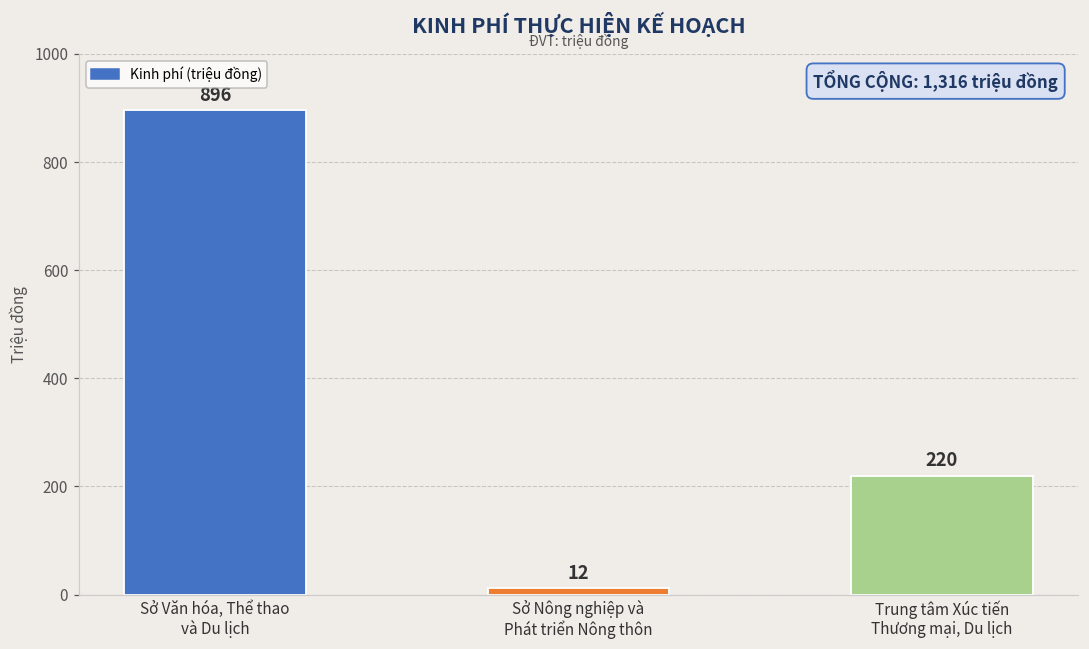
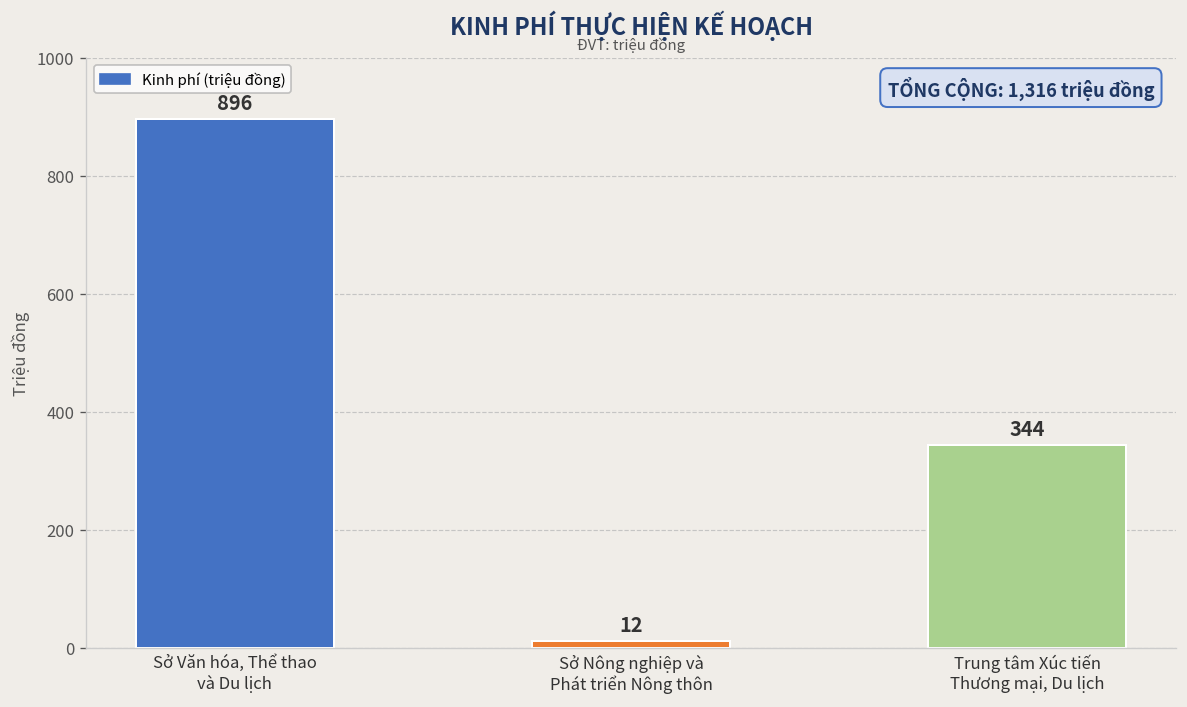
  {
    "Sở Nông nghiệp và Phát triển Nông thôn": 12,
-   "Trung tâm Xúc tiến Thương mại, Du lịch": 220
+   "Trung tâm Xúc tiến Thương mại, Du lịch": 344
  }
